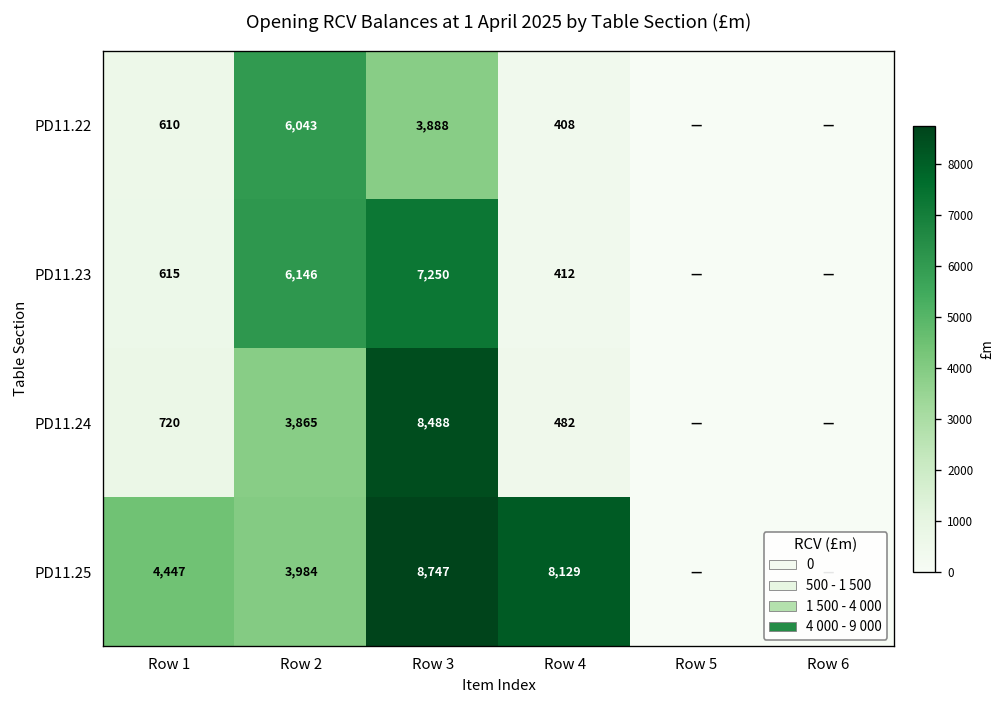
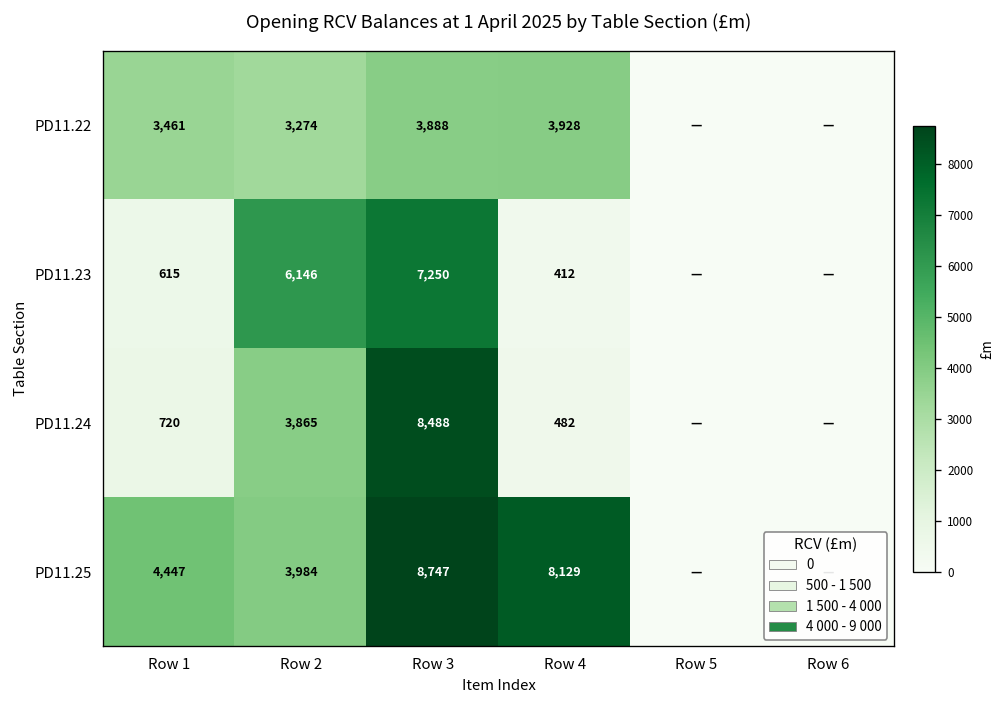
  {
    "PD11.22": {
-     "Row 1": "610",
-     "Row 2": "6,043",
+     "Row 1": "3,461",
+     "Row 2": "3,274",
      "Row 3": "3,888",
-     "Row 4": "408"
+     "Row 4": "3,928"
    },
    "PD11.23": {
      "Row 1": "615",
      "Row 2": "6,146",
      "Row 3": "7,250",
      "Row 4": "412"
    },
    "PD11.24": {
      "Row 1": "720",
      "Row 2": "3,865",
      "Row 3": "8,488",
      "Row 4": "482"
    },
    "PD11.25": {
      "Row 1": "4,447",
      "Row 2": "3,984",
      "Row 3": "8,747",
      "Row 4": "8,129"
    }
  }
